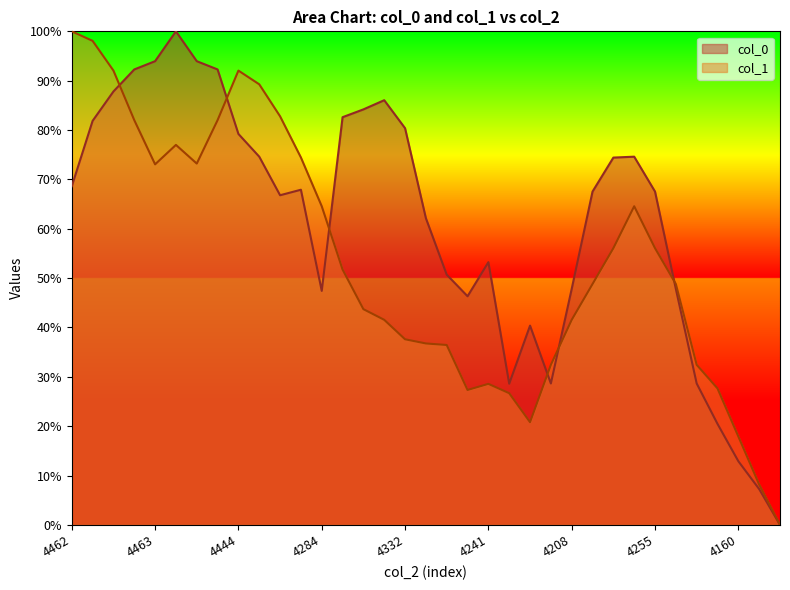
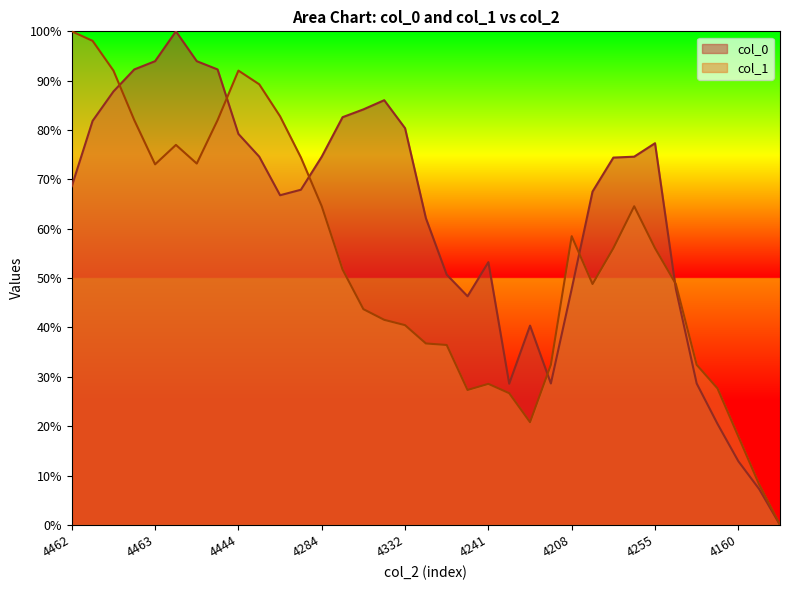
  {
    "col_0": {
      "4462": "69%",
      "4463": "94%",
      "4444": "79%",
-     "4284": "47%",
+     "4284": "75%",
      "4332": "80%",
      "4241": "53%",
      "4208": "48%",
-     "4255": "68%",
+     "4255": "77%",
      "4160": "13%"
    },
    "col_1": {
      "4462": "100%",
      "4463": "73%",
      "4444": "92%",
      "4284": "65%",
-     "4332": "38%",
+     "4332": "40%",
      "4241": "29%",
-     "4208": "42%",
+     "4208": "58%",
      "4255": "56%",
      "4160": "18%"
    }
  }
